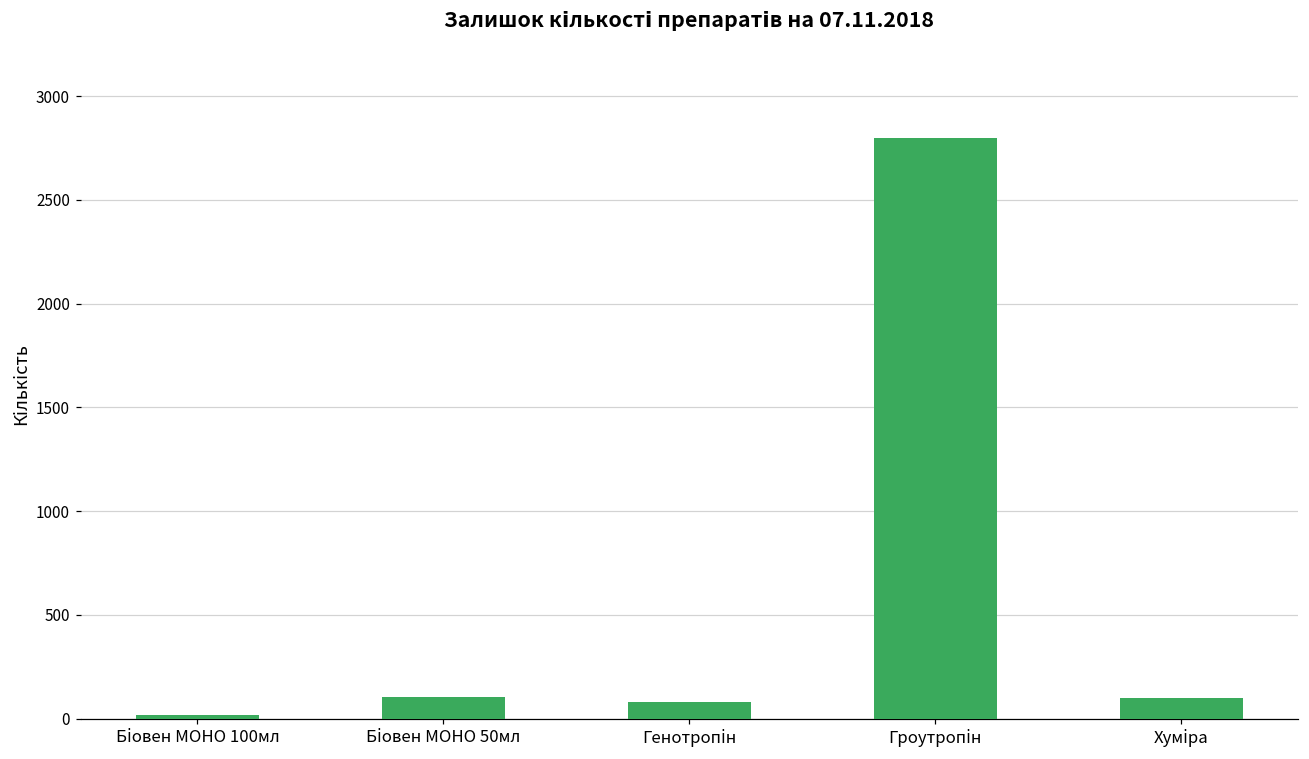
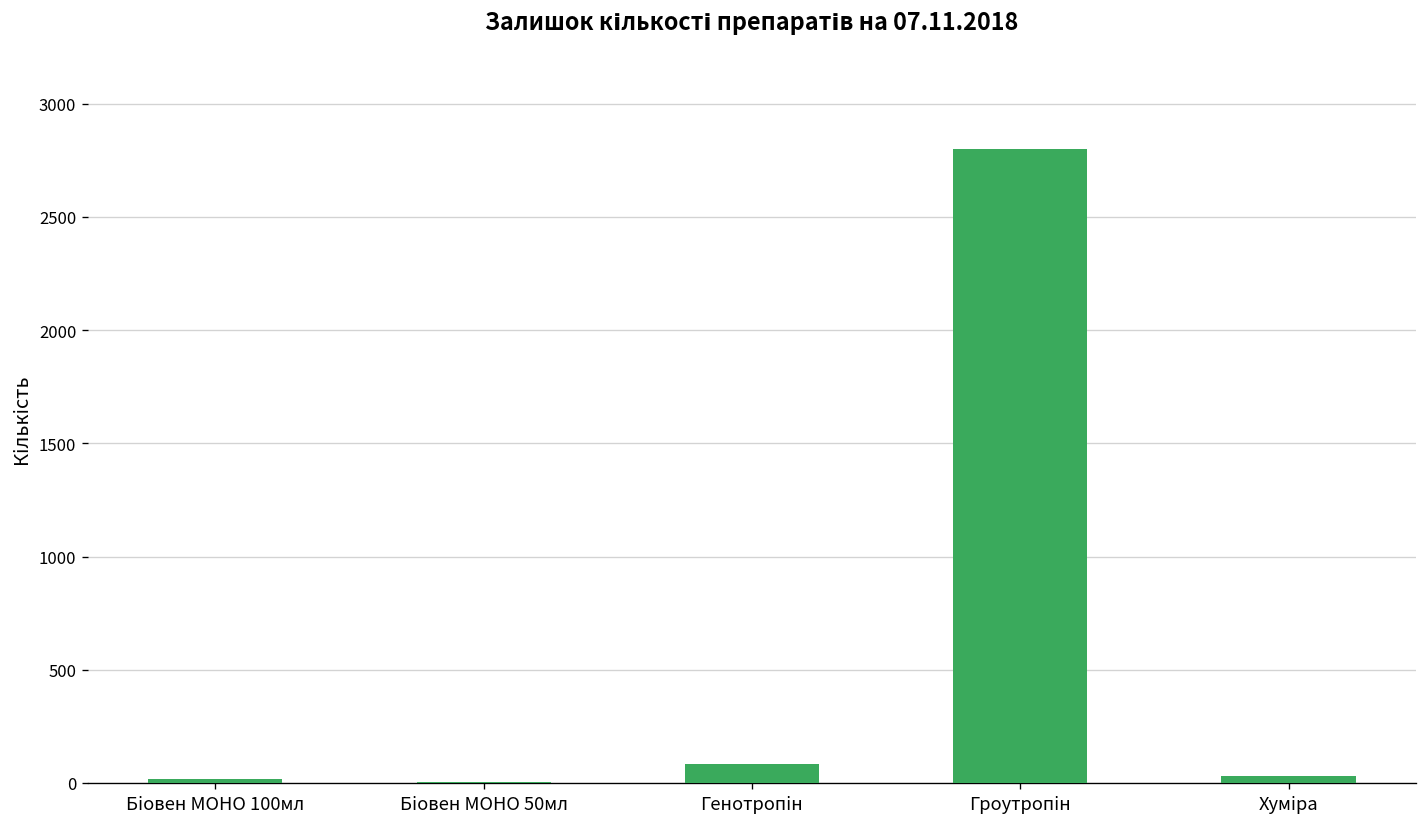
  {
    "Біовен МОНО 100мл": 20,
-   "Біовен МОНО 50мл": 110,
+   "Біовен МОНО 50мл": 0,
    "Генотропін": 80,
    "Гроутропін": 2800,
-   "Хуміра": 100
+   "Хуміра": 30
  }
